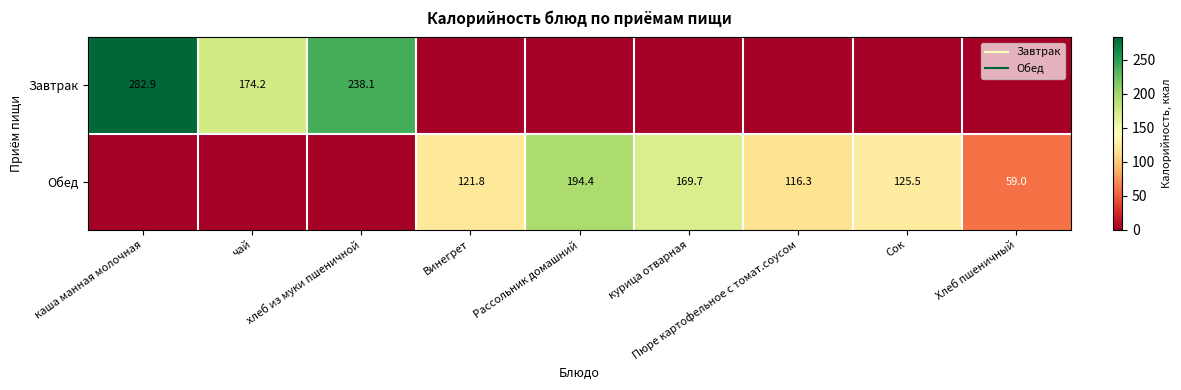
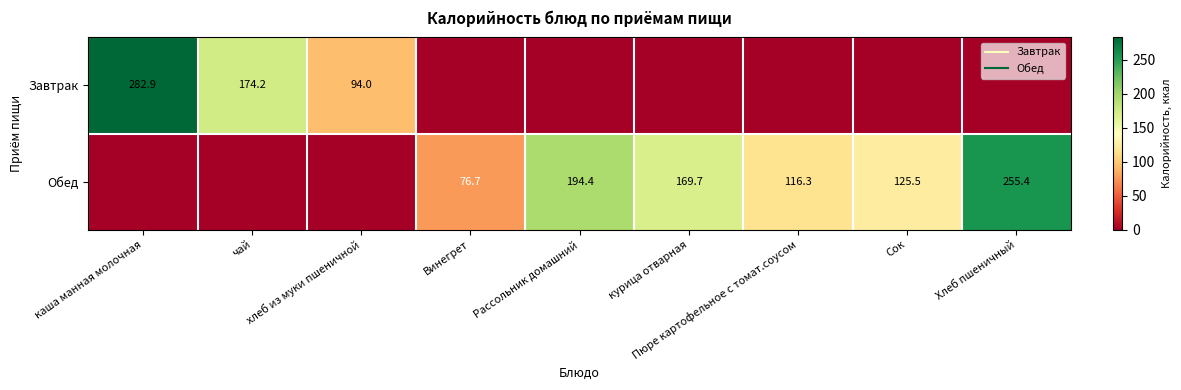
  {
    "Завтрак": {
      "каша манная молочная": 282.9,
      "чай": 174.2,
-     "хлеб из муки пшеничной": 238.1
+     "хлеб из муки пшеничной": 94.0
    },
    "Обед": {
-     "Винегрет": 121.8,
+     "Винегрет": 76.7,
      "Рассольник домашний": 194.4,
      "курица отварная": 169.7,
      "Пюре картофельное с томат.соусом": 116.3,
      "Сок": 125.5,
-     "Хлеб пшеничный": 59.0
+     "Хлеб пшеничный": 255.4
    }
  }
